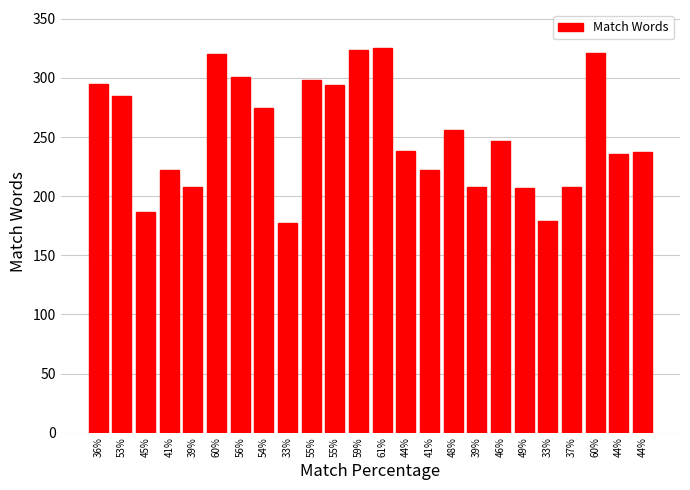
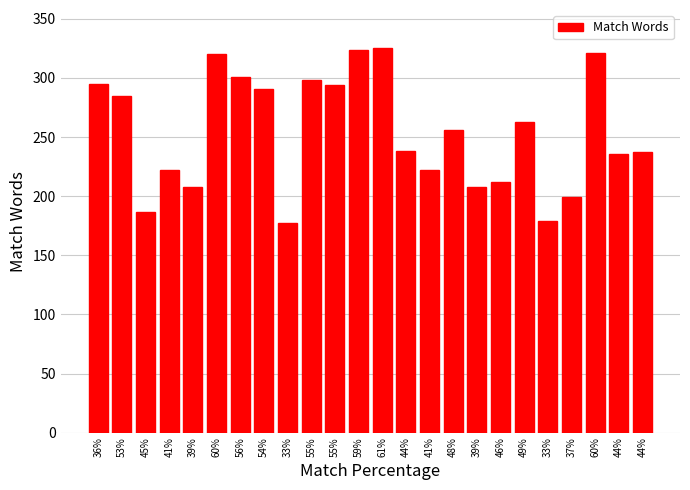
  {
    "36%": 295,
    "53%": 285,
    "45%": 187,
    "56%": 301,
-   "54%": 275,
+   "54%": 291,
    "59%": 324,
    "61%": 325,
    "48%": 256,
-   "46%": 247,
-   "49%": 207,
-   "37%": 208
+   "46%": 212,
+   "49%": 263,
+   "37%": 199
  }
